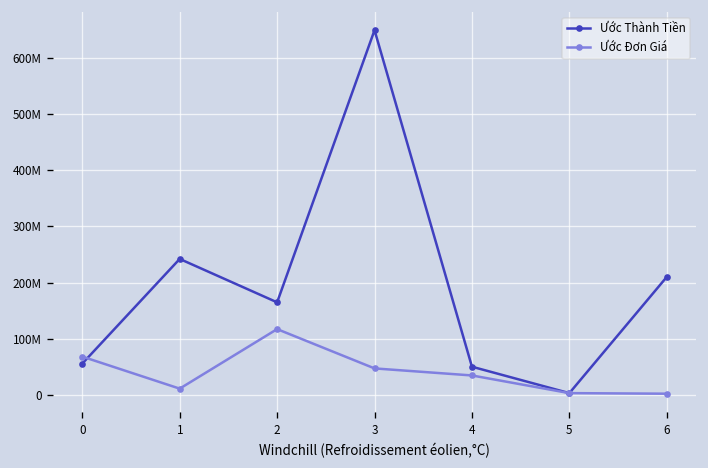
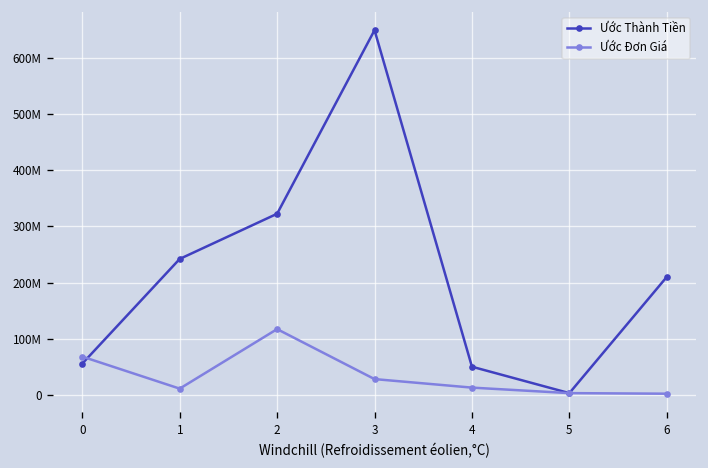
  {
    "Ước Thành Tiền": {
      "0": 60000000,
      "1": 240000000,
-     "2": 160000000,
+     "2": 320000000,
      "3": 650000000,
      "4": 50000000,
      "6": 210000000
    },
    "Ước Đơn Giá": {
      "0": 70000000,
      "1": 10000000,
      "2": 120000000,
-     "3": 50000000,
-     "4": 30000000,
+     "3": 30000000,
+     "4": 10000000,
      "6": 0
    }
  }
